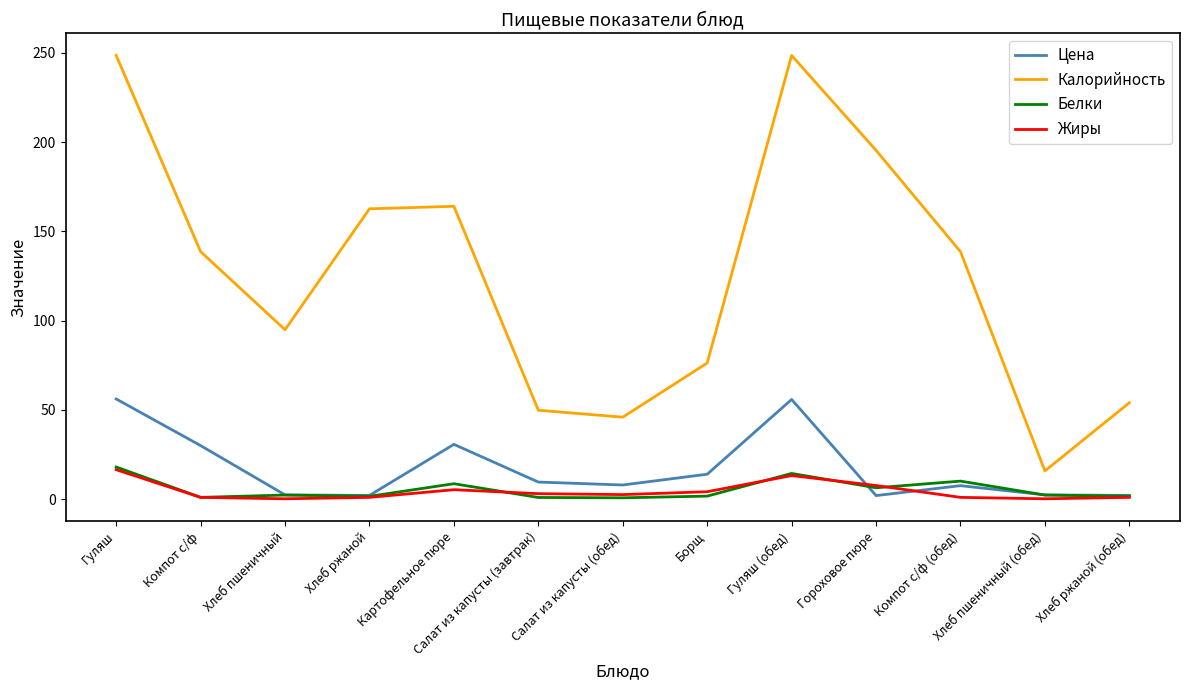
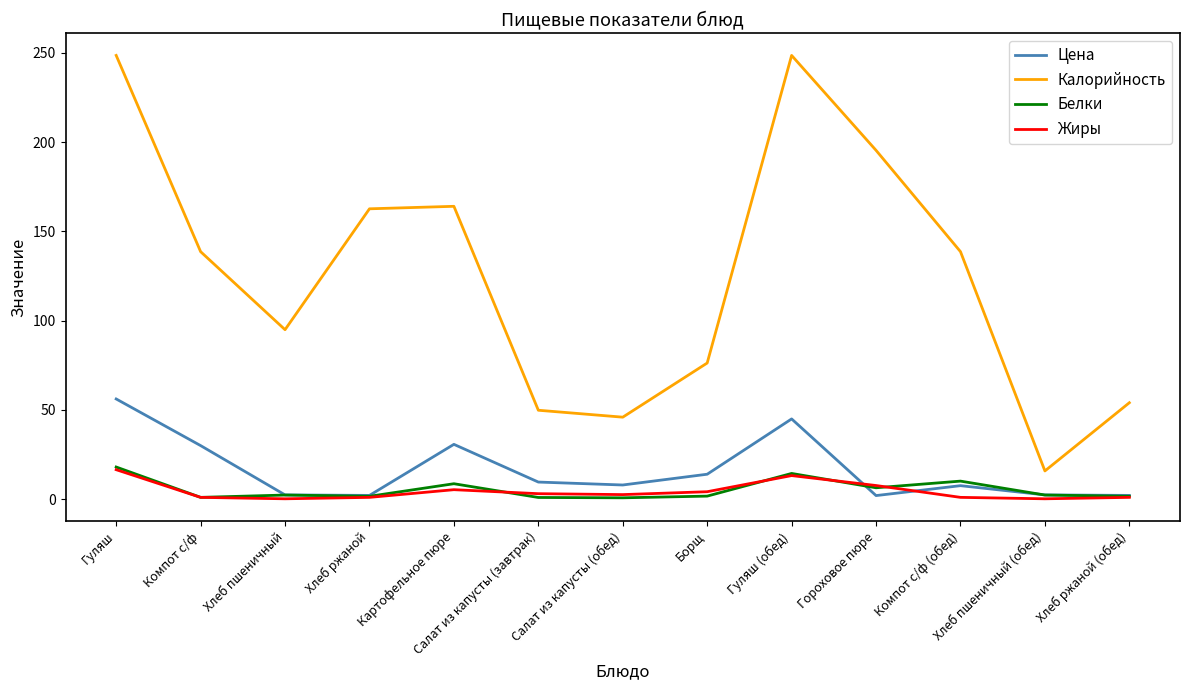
  {
    "Цена": {
      "Гуляш": 56,
      "Компот с/ф": 30,
      "Картофельное пюре": 31,
      "Салат из капусты (завтрак)": 10,
      "Салат из капусты (обед)": 8,
      "Борщ": 14,
-     "Гуляш (обед)": 56,
+     "Гуляш (обед)": 45,
      "Гороховое пюре": 2,
      "Компот с/ф (обед)": 8
    },
    "Калорийность": {
      "Гуляш": 249,
      "Компот с/ф": 139,
      "Хлеб пшеничный": 95,
      "Хлеб ржаной": 163,
      "Картофельное пюре": 164,
      "Салат из капусты (завтрак)": 50,
      "Салат из капусты (обед)": 46,
      "Борщ": 76,
      "Гуляш (обед)": 249,
      "Гороховое пюре": 195,
      "Компот с/ф (обед)": 139,
      "Хлеб пшеничный (обед)": 16,
      "Хлеб ржаной (обед)": 54
    },
    "Белки": {
      "Гуляш": 18,
      "Картофельное пюре": 9,
      "Салат из капусты (завтрак)": 1,
      "Салат из капусты (обед)": 1,
      "Борщ": 2,
      "Компот с/ф (обед)": 10
    },
    "Жиры": {
      "Гуляш": 17,
      "Хлеб пшеничный": 0,
      "Картофельное пюре": 5,
      "Салат из капусты (завтрак)": 3,
      "Салат из капусты (обед)": 3,
      "Борщ": 4,
      "Компот с/ф (обед)": 1,
      "Хлеб пшеничный (обед)": 0
    }
  }
